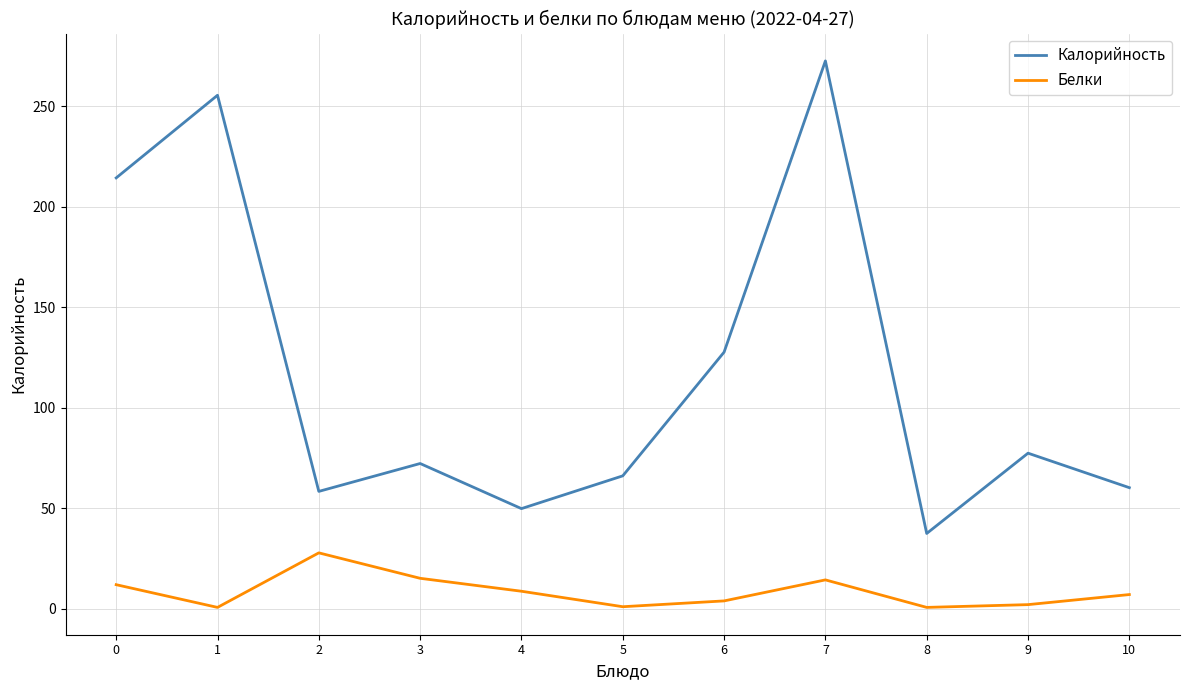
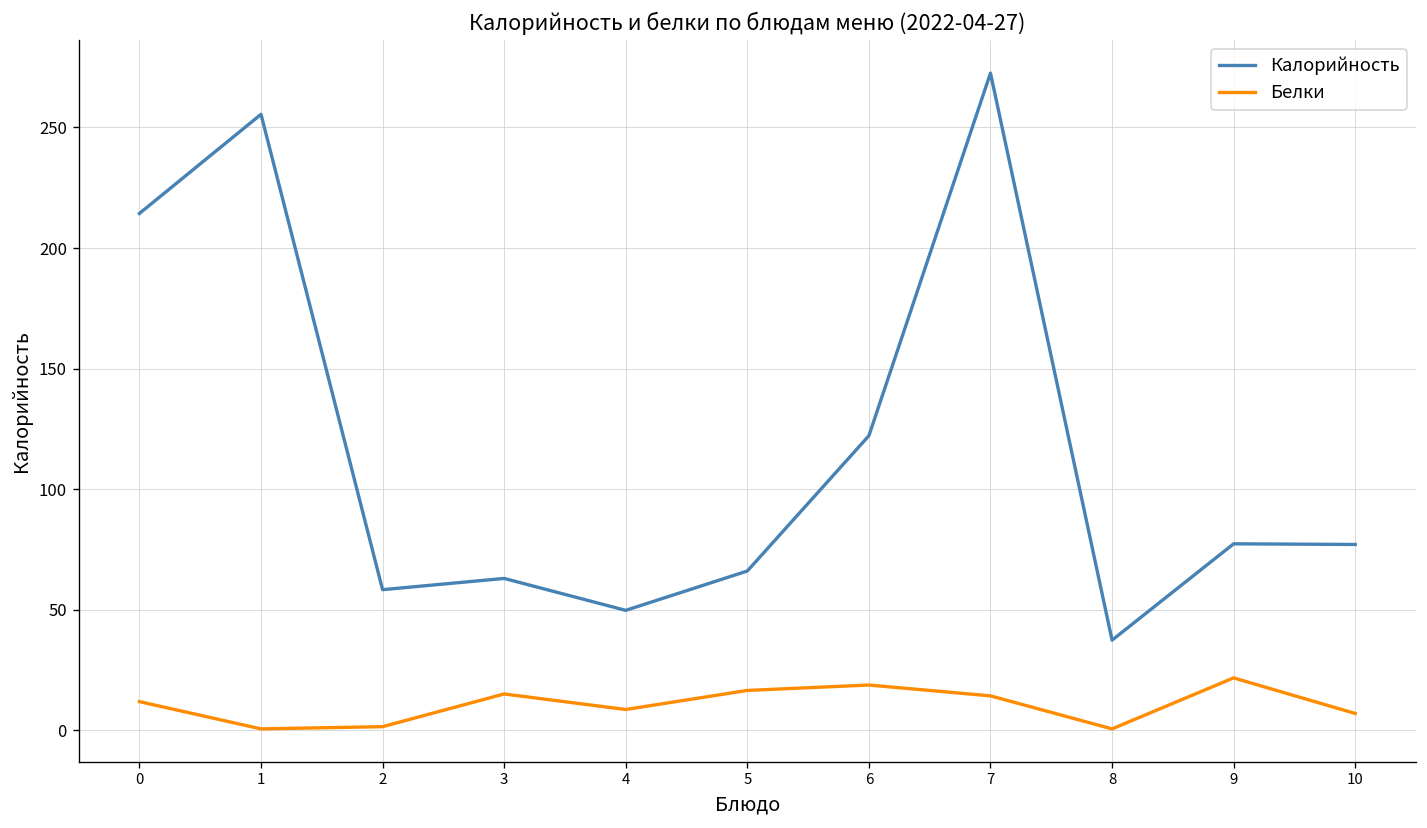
  {
    "Калорийность": {
      "0": 214,
      "1": 255,
      "2": 58,
-     "3": 72,
+     "3": 63,
      "4": 50,
      "5": 66,
-     "6": 128,
+     "6": 122,
      "7": 273,
      "8": 37,
      "9": 77,
-     "10": 60
+     "10": 77
    },
    "Белки": {
      "0": 12,
      "1": 1,
-     "2": 28,
+     "2": 2,
      "3": 15,
      "4": 9,
-     "5": 1,
-     "6": 4,
+     "5": 17,
+     "6": 19,
      "7": 14,
      "8": 1,
-     "9": 2,
+     "9": 22,
      "10": 7
    }
  }
